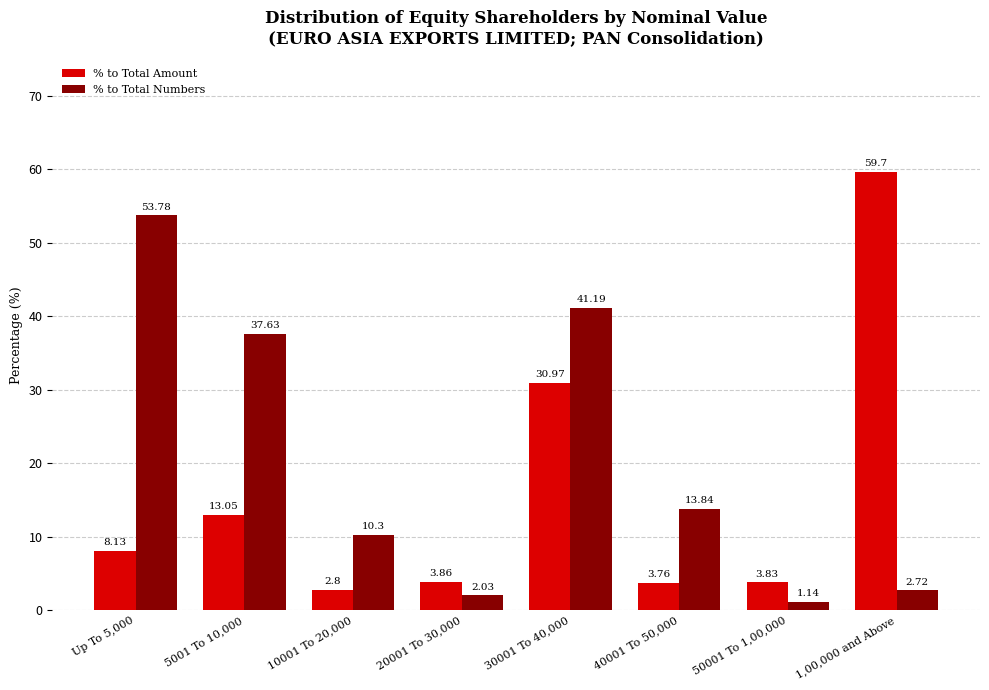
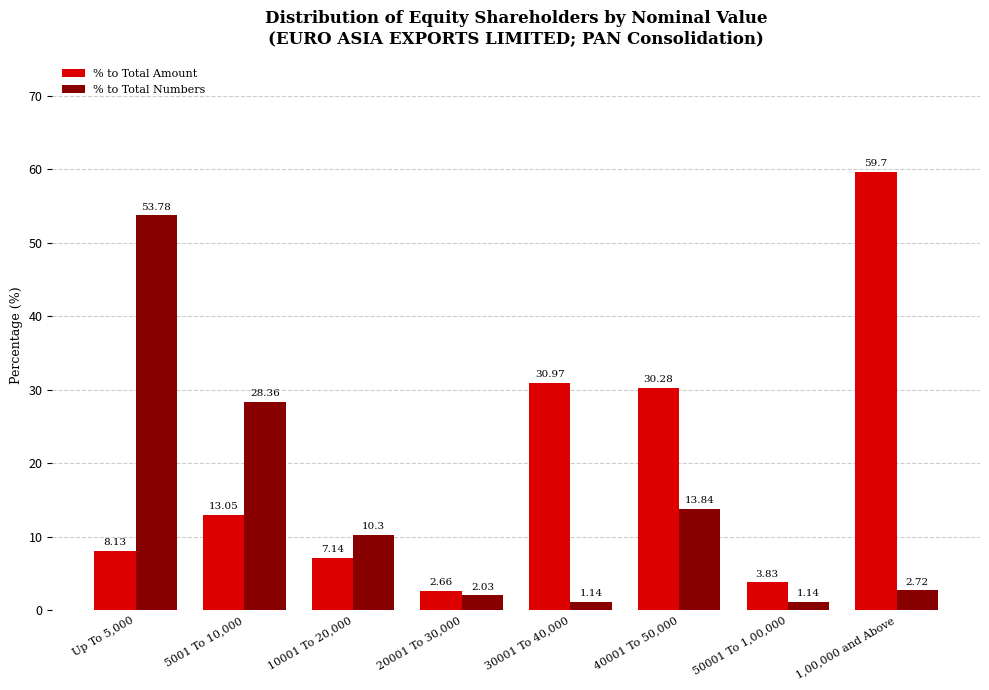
  {
    "% to Total Amount": {
      "Up To 5,000": 8.13,
      "5001 To 10,000": 13.05,
-     "10001 To 20,000": 2.8,
-     "20001 To 30,000": 3.86,
+     "10001 To 20,000": 7.14,
+     "20001 To 30,000": 2.66,
      "30001 To 40,000": 30.97,
-     "40001 To 50,000": 3.76,
+     "40001 To 50,000": 30.28,
      "50001 To 1,00,000": 3.83,
      "1,00,000 and Above": 59.7
    },
    "% to Total Numbers": {
      "Up To 5,000": 53.78,
-     "5001 To 10,000": 37.63,
+     "5001 To 10,000": 28.36,
      "10001 To 20,000": 10.3,
      "20001 To 30,000": 2.03,
-     "30001 To 40,000": 41.19,
+     "30001 To 40,000": 1.14,
      "40001 To 50,000": 13.84,
      "50001 To 1,00,000": 1.14,
      "1,00,000 and Above": 2.72
    }
  }
